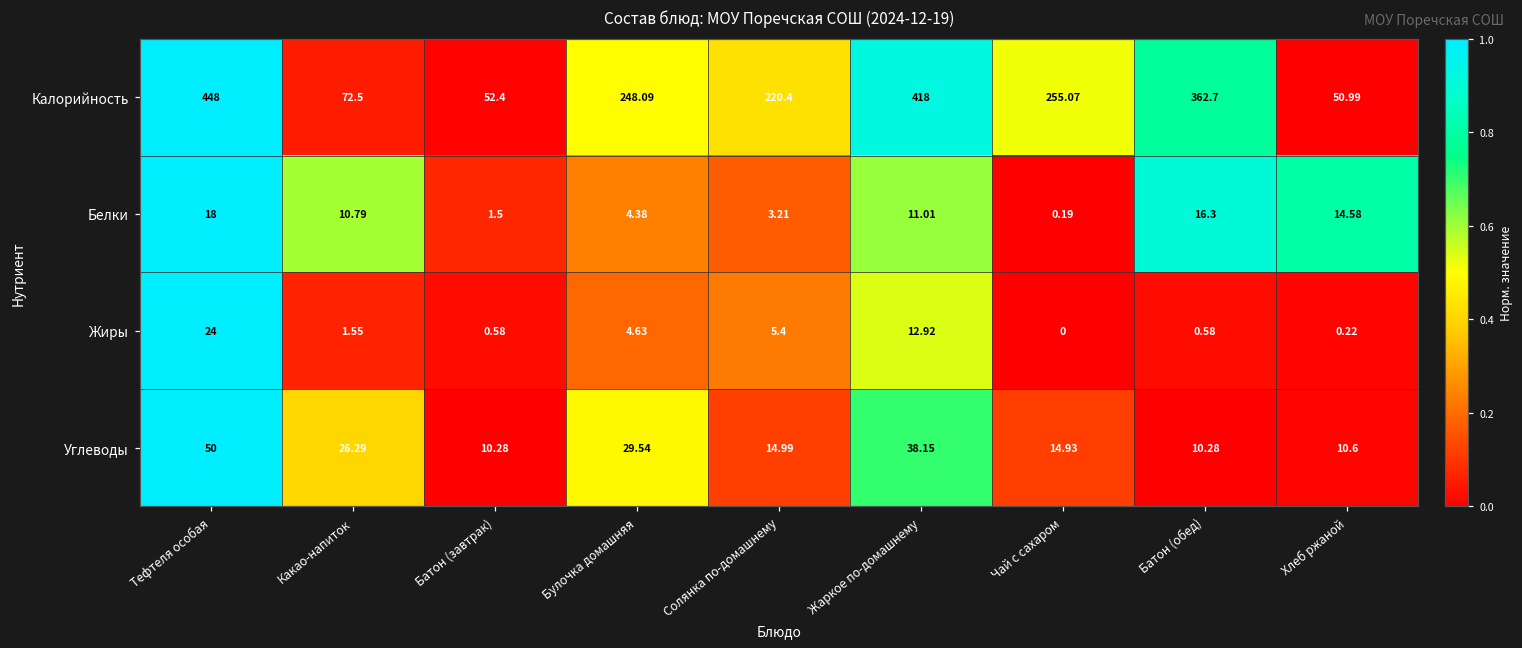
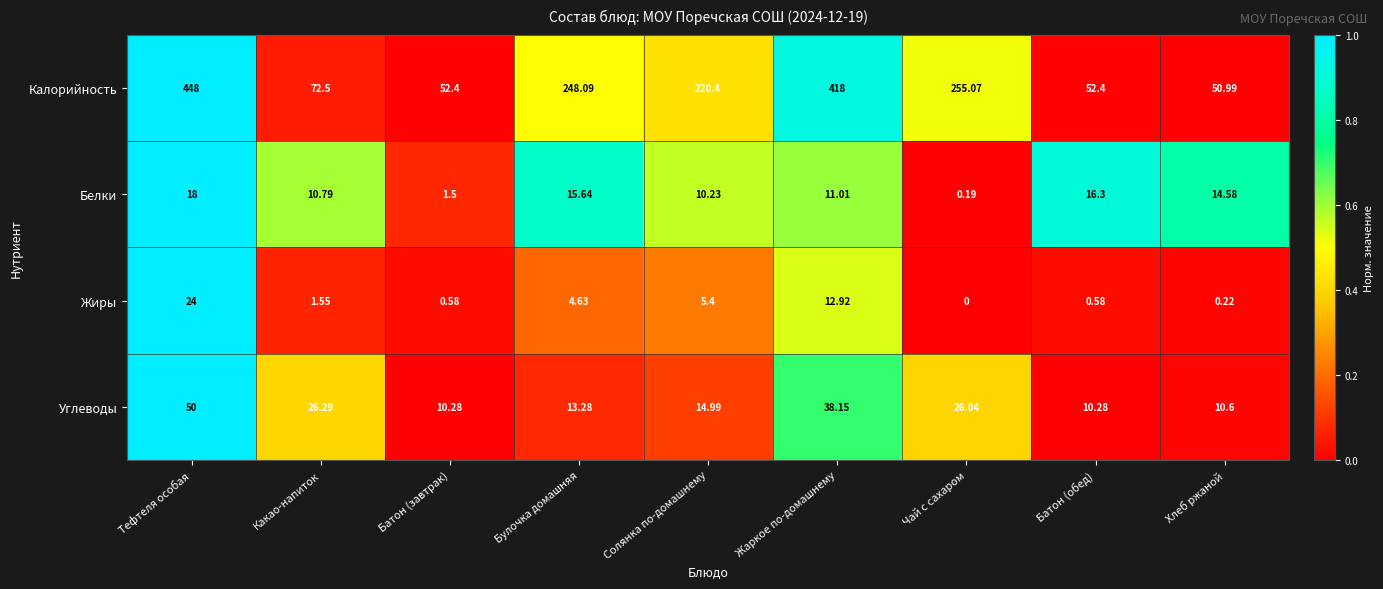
  {
    "Калорийность": {
      "Тефтеля особая": 448,
      "Какао-напиток": 72.5,
      "Батон (завтрак)": 52.4,
      "Булочка домашняя": 248.09,
      "Солянка по-домашнему": 220.4,
      "Жаркое по-домашнему": 418,
      "Чай с сахаром": 255.07,
-     "Батон (обед)": 362.7,
+     "Батон (обед)": 52.4,
      "Хлеб ржаной": 50.99
    },
    "Белки": {
      "Тефтеля особая": 18,
      "Какао-напиток": 10.79,
      "Батон (завтрак)": 1.5,
-     "Булочка домашняя": 4.38,
-     "Солянка по-домашнему": 3.21,
+     "Булочка домашняя": 15.64,
+     "Солянка по-домашнему": 10.23,
      "Жаркое по-домашнему": 11.01,
      "Чай с сахаром": 0.19,
      "Батон (обед)": 16.3,
      "Хлеб ржаной": 14.58
    },
    "Жиры": {
      "Тефтеля особая": 24,
      "Какао-напиток": 1.55,
      "Батон (завтрак)": 0.58,
      "Булочка домашняя": 4.63,
      "Солянка по-домашнему": 5.4,
      "Жаркое по-домашнему": 12.92,
      "Чай с сахаром": 0,
      "Батон (обед)": 0.58,
      "Хлеб ржаной": 0.22
    },
    "Углеводы": {
      "Тефтеля особая": 50,
      "Какао-напиток": 26.29,
      "Батон (завтрак)": 10.28,
-     "Булочка домашняя": 29.54,
+     "Булочка домашняя": 13.28,
      "Солянка по-домашнему": 14.99,
      "Жаркое по-домашнему": 38.15,
-     "Чай с сахаром": 14.93,
+     "Чай с сахаром": 26.04,
      "Батон (обед)": 10.28,
      "Хлеб ржаной": 10.6
    }
  }
